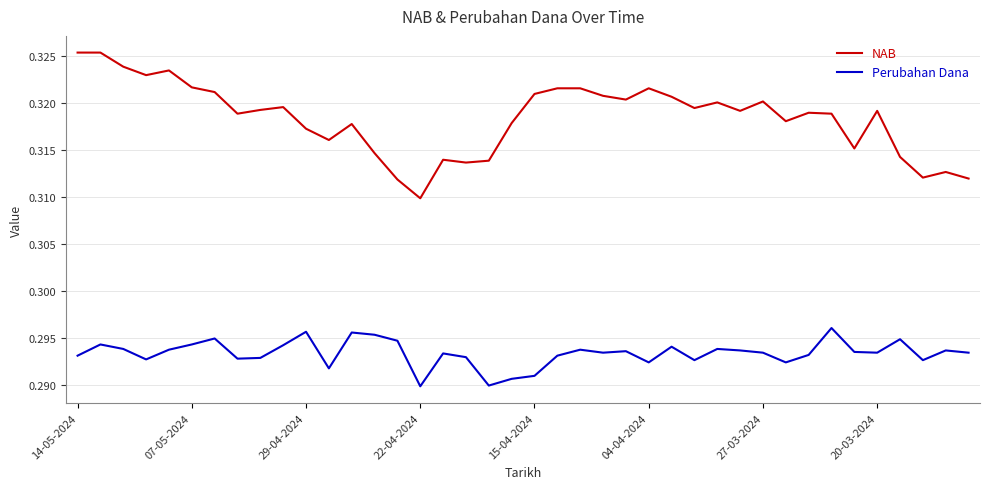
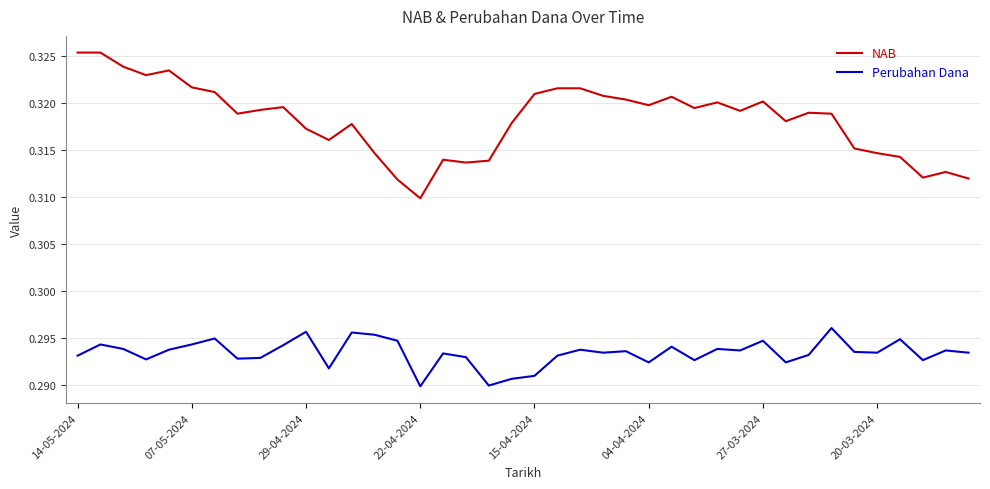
  {
    "NAB": {
      "14-05-2024": 0.325,
      "07-05-2024": 0.322,
      "29-04-2024": 0.317,
      "22-04-2024": 0.310,
      "15-04-2024": 0.321,
-     "04-04-2024": 0.322,
+     "04-04-2024": 0.320,
      "27-03-2024": 0.320,
-     "20-03-2024": 0.319
+     "20-03-2024": 0.315
    },
    "Perubahan Dana": {
      "14-05-2024": 0.293,
      "07-05-2024": 0.294,
      "29-04-2024": 0.296,
      "22-04-2024": 0.290,
      "15-04-2024": 0.291,
      "04-04-2024": 0.292,
-     "27-03-2024": 0.293,
+     "27-03-2024": 0.295,
      "20-03-2024": 0.293
    }
  }
